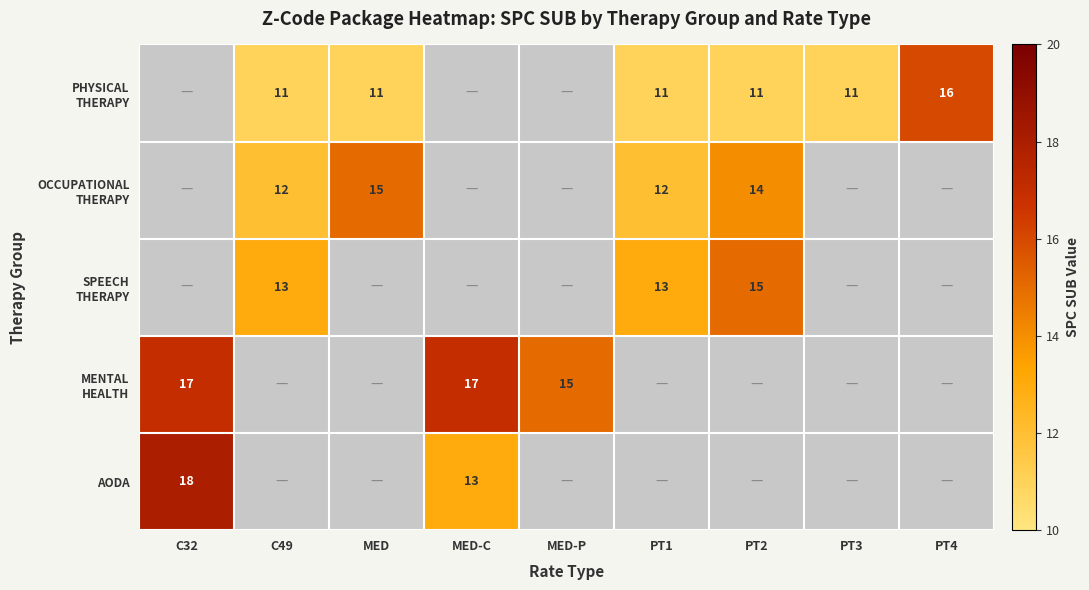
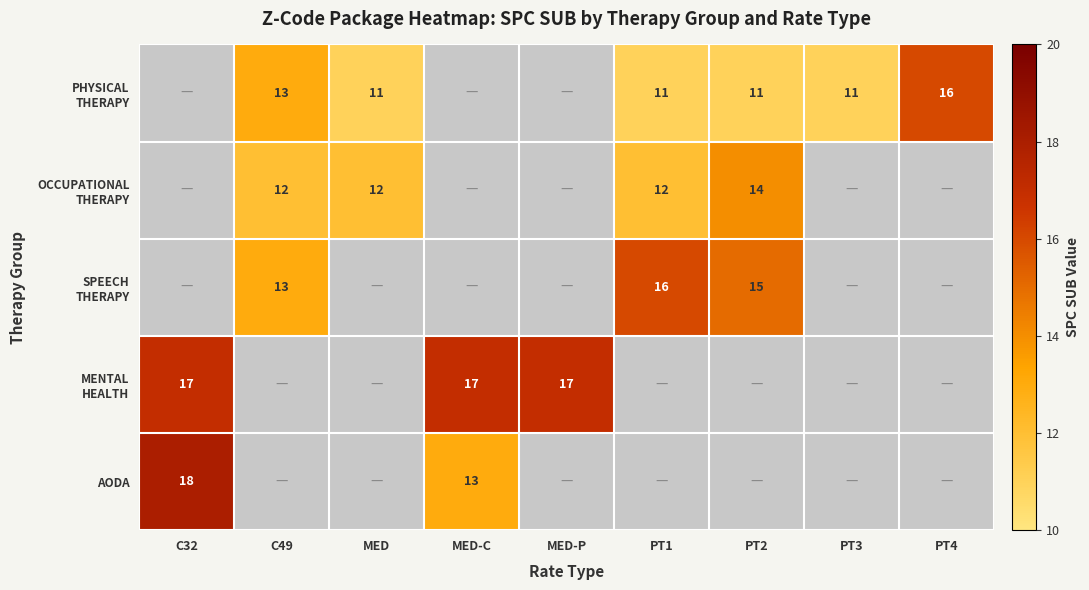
  {
    "PHYSICAL THERAPY": {
-     "C49": 11,
+     "C49": 13,
      "MED": 11,
      "PT1": 11,
      "PT2": 11,
      "PT3": 11,
      "PT4": 16
    },
    "OCCUPATIONAL THERAPY": {
      "C49": 12,
-     "MED": 15,
+     "MED": 12,
      "PT1": 12,
      "PT2": 14
    },
    "SPEECH THERAPY": {
      "C49": 13,
-     "PT1": 13,
+     "PT1": 16,
      "PT2": 15
    },
    "MENTAL HEALTH": {
      "C32": 17,
      "MED-C": 17,
-     "MED-P": 15
+     "MED-P": 17
    },
    "AODA": {
      "C32": 18,
      "MED-C": 13
    }
  }
